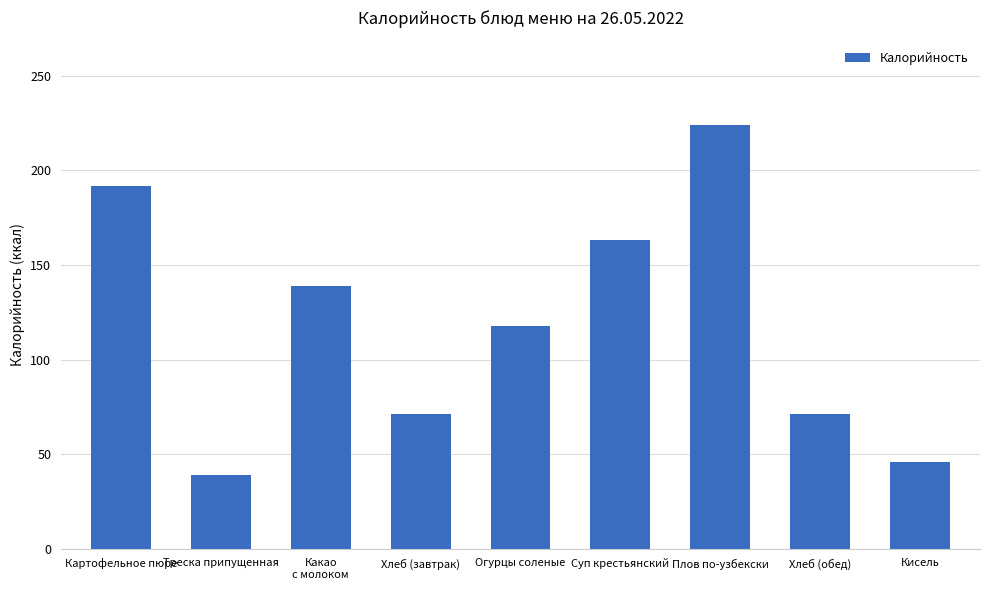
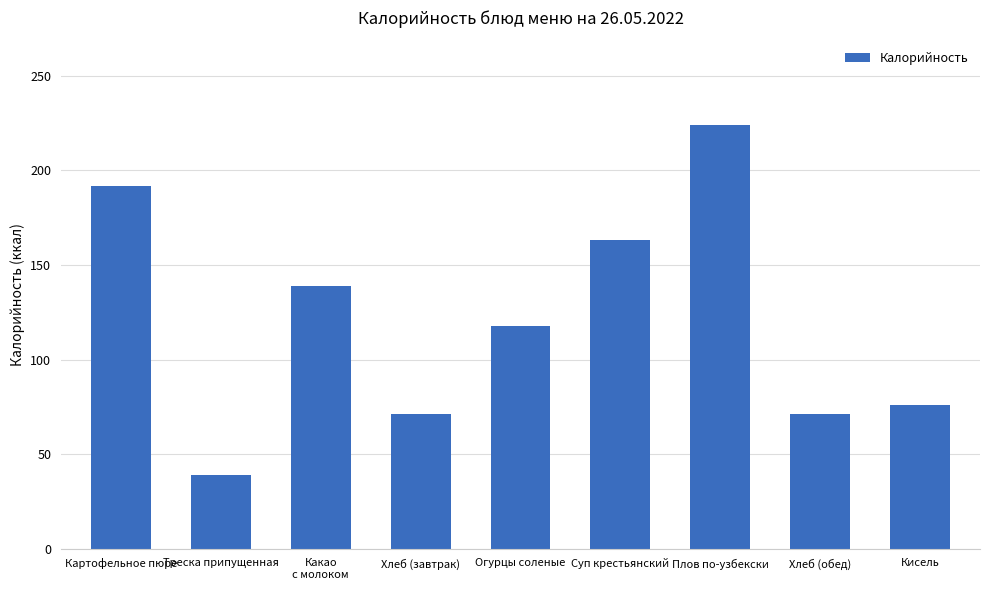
  {
    "Картофельное пюре": 192,
    "Треска припущенная": 39,
    "Какао с молоком": 139,
    "Хлеб (завтрак)": 71,
    "Огурцы соленые": 118,
    "Суп крестьянский": 163,
    "Плов по-узбекски": 224,
    "Хлеб (обед)": 71,
-   "Кисель": 46
+   "Кисель": 76
  }
